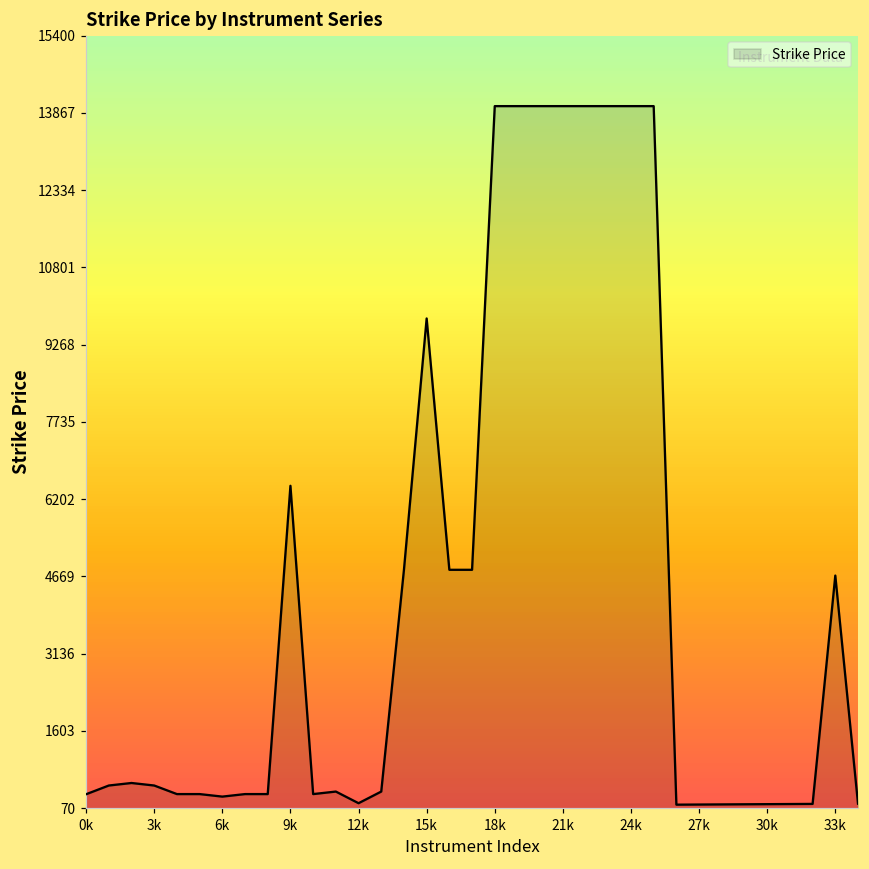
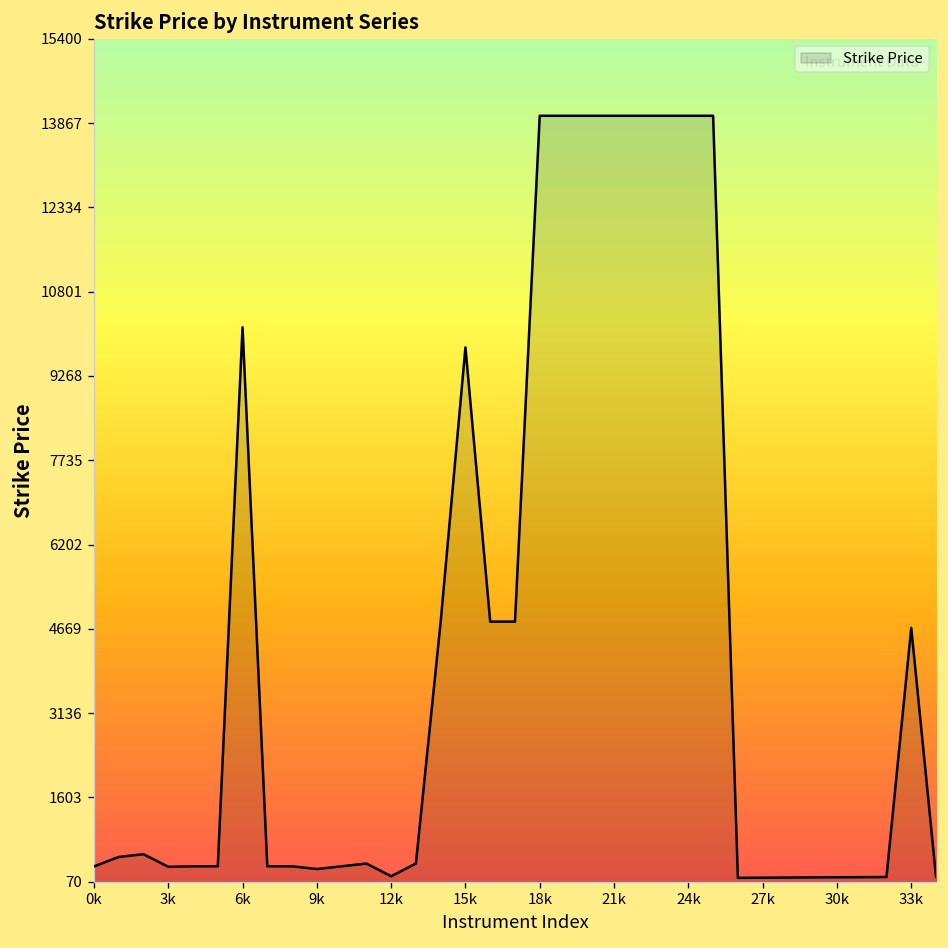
  {
    "0k": 300,
-   "3k": 500,
-   "6k": 300,
-   "9k": 6500,
+   "3k": 300,
+   "6k": 10200,
+   "9k": 300,
    "12k": 200,
    "15k": 9800,
    "18k": 14000,
    "21k": 14000,
    "24k": 14000,
    "27k": 100,
    "30k": 200,
    "33k": 4700
  }
